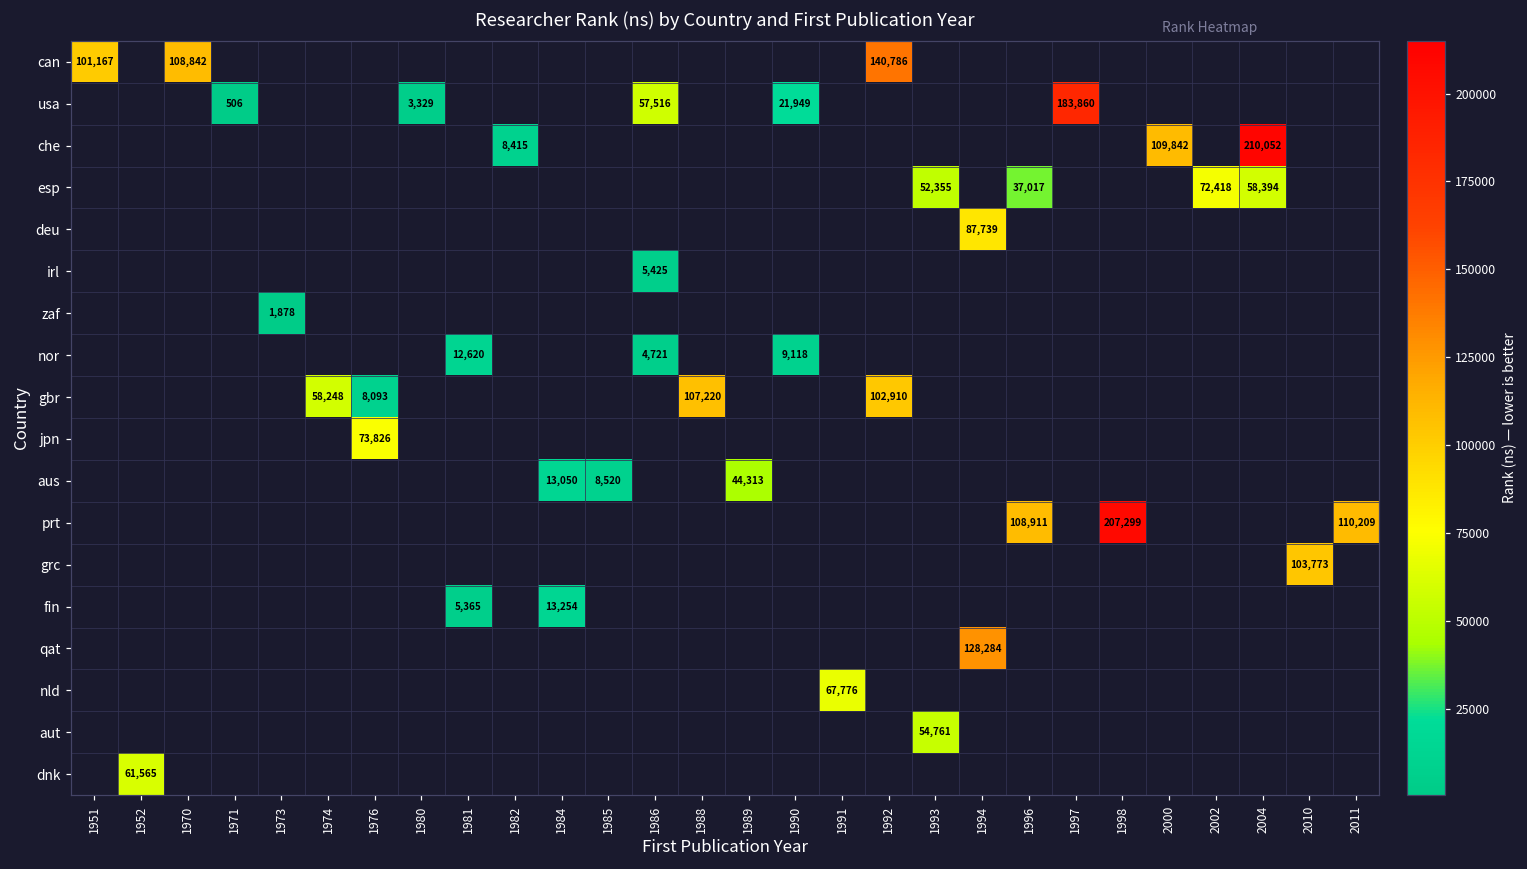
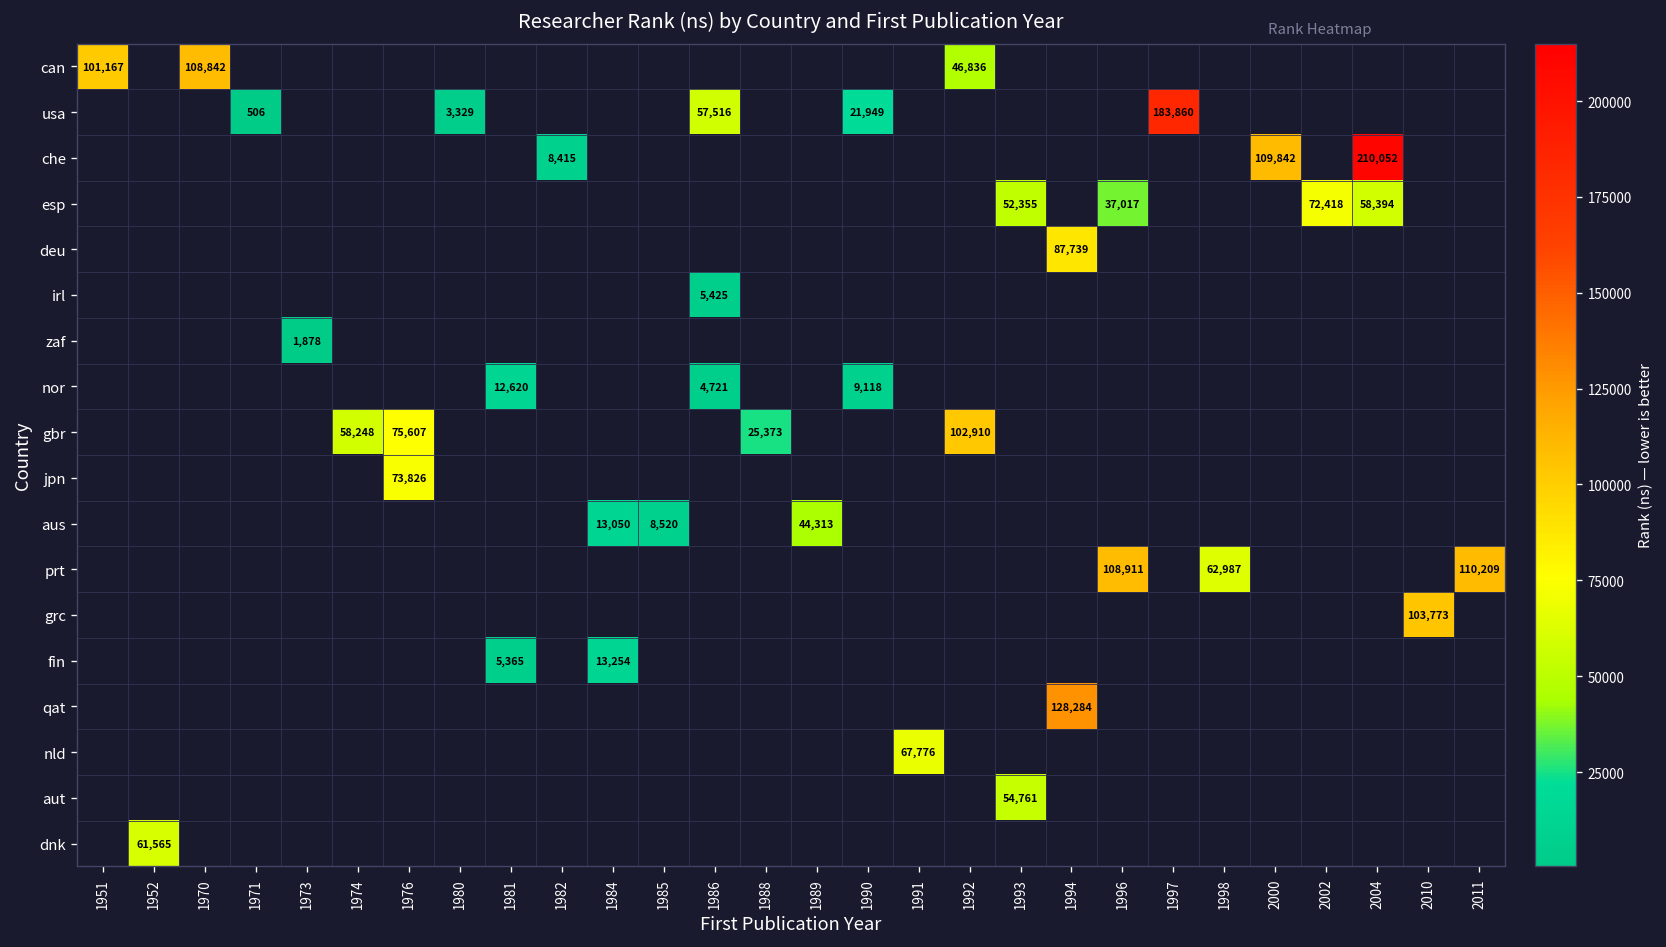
  {
    "can": {
      "1951": "101,167",
      "1970": "108,842",
-     "1992": "140,786"
+     "1992": "46,836"
    },
    "usa": {
      "1971": "506",
      "1980": "3,329",
      "1986": "57,516",
      "1990": "21,949",
      "1997": "183,860"
    },
    "che": {
      "1982": "8,415",
      "2000": "109,842",
      "2004": "210,052"
    },
    "esp": {
      "1993": "52,355",
      "1996": "37,017",
      "2002": "72,418",
      "2004": "58,394"
    },
    "deu": {
      "1994": "87,739"
    },
    "irl": {
      "1986": "5,425"
    },
    "zaf": {
      "1973": "1,878"
    },
    "nor": {
      "1981": "12,620",
      "1986": "4,721",
      "1990": "9,118"
    },
    "gbr": {
      "1974": "58,248",
-     "1976": "8,093",
-     "1988": "107,220",
+     "1976": "75,607",
+     "1988": "25,373",
      "1992": "102,910"
    },
    "jpn": {
      "1976": "73,826"
    },
    "aus": {
      "1984": "13,050",
      "1985": "8,520",
      "1989": "44,313"
    },
    "prt": {
      "1996": "108,911",
-     "1998": "207,299",
+     "1998": "62,987",
      "2011": "110,209"
    },
    "grc": {
      "2010": "103,773"
    },
    "fin": {
      "1981": "5,365",
      "1984": "13,254"
    },
    "qat": {
      "1994": "128,284"
    },
    "nld": {
      "1991": "67,776"
    },
    "aut": {
      "1993": "54,761"
    },
    "dnk": {
      "1952": "61,565"
    }
  }
